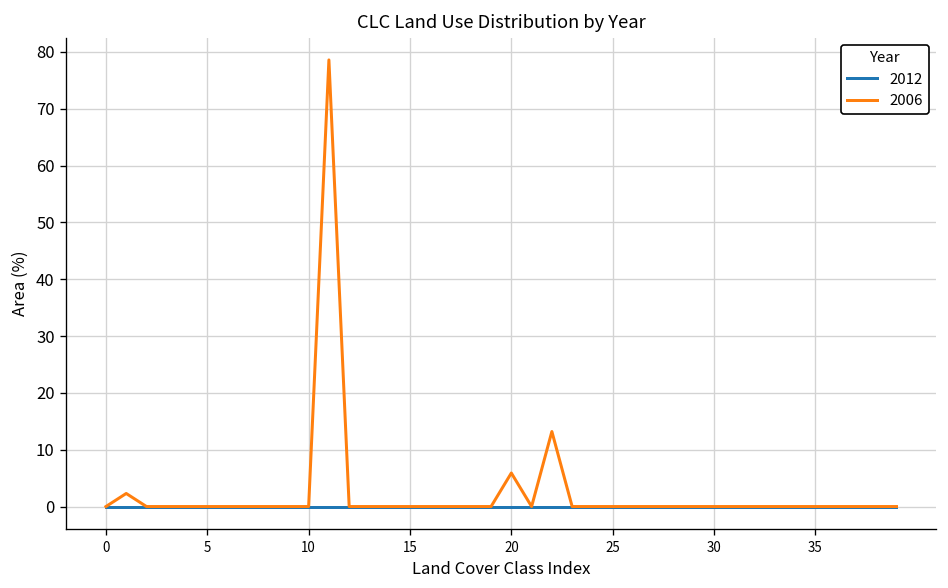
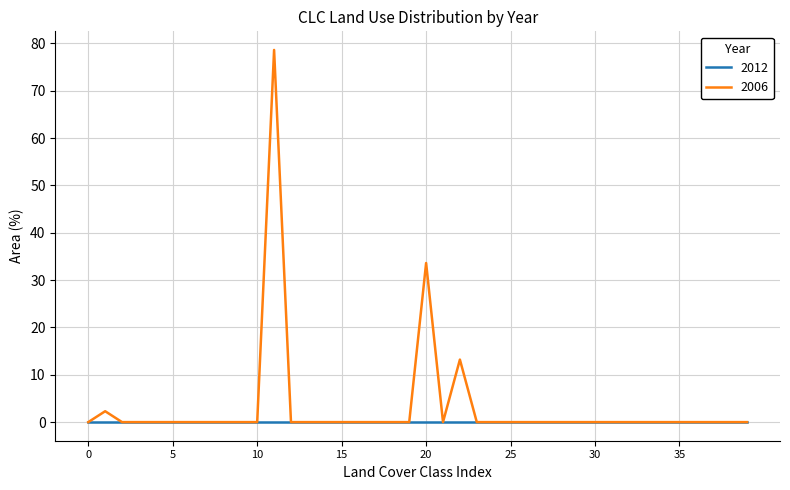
  {
    "2012": {
      "20": 0
    },
    "2006": {
-     "20": 6
+     "20": 34
    }
  }
